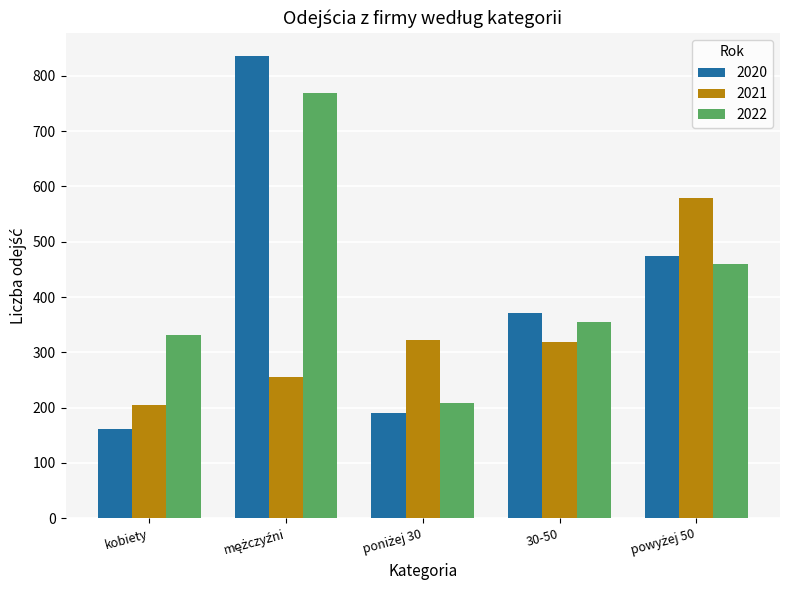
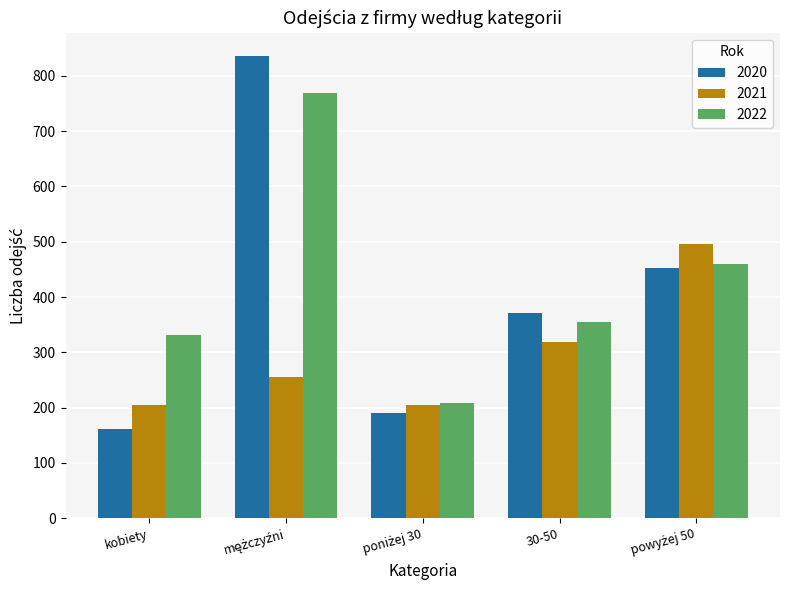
  {
    "2020": {
      "kobiety": 160,
      "mężczyźni": 840,
      "poniżej 30": 190,
      "30-50": 370,
-     "powyżej 50": 480
+     "powyżej 50": 450
    },
    "2021": {
      "kobiety": 200,
      "mężczyźni": 260,
-     "poniżej 30": 320,
+     "poniżej 30": 210,
      "30-50": 320,
-     "powyżej 50": 580
+     "powyżej 50": 500
    },
    "2022": {
      "kobiety": 330,
      "mężczyźni": 770,
      "poniżej 30": 210,
      "30-50": 350,
      "powyżej 50": 460
    }
  }
